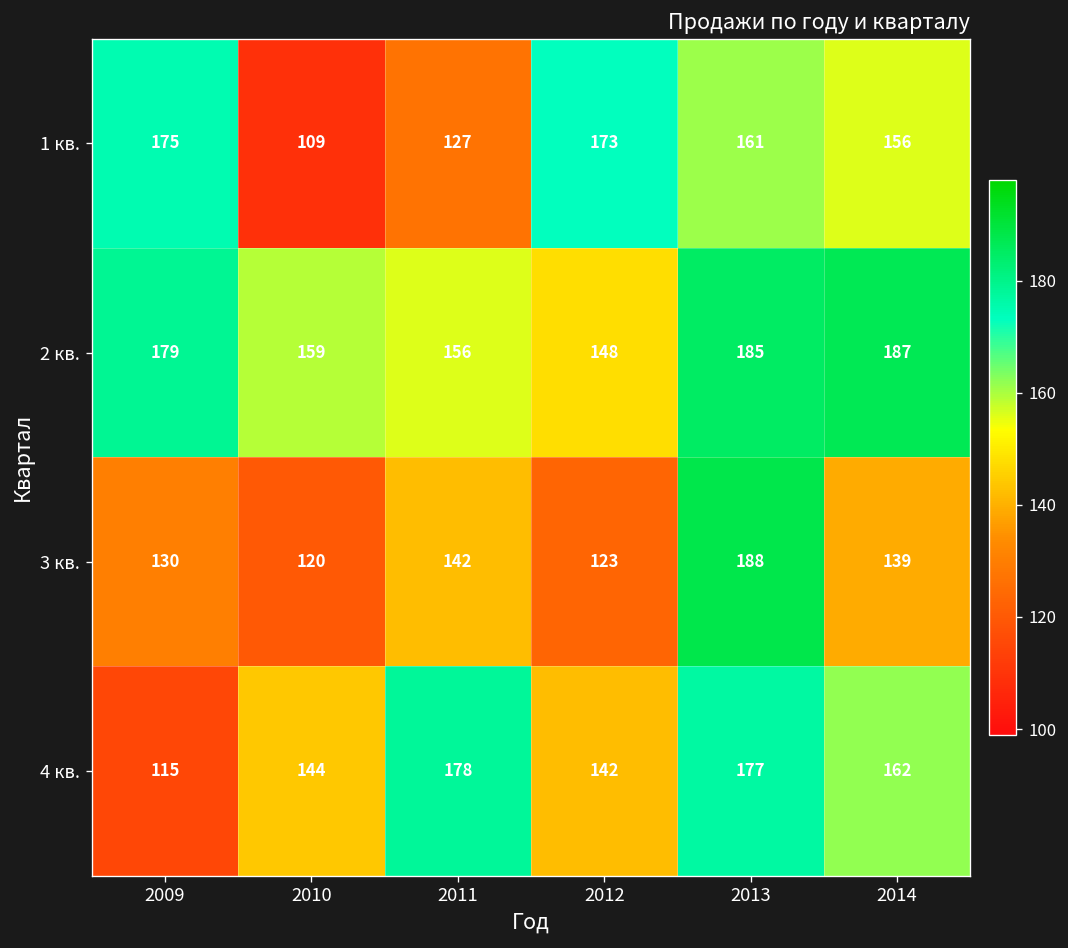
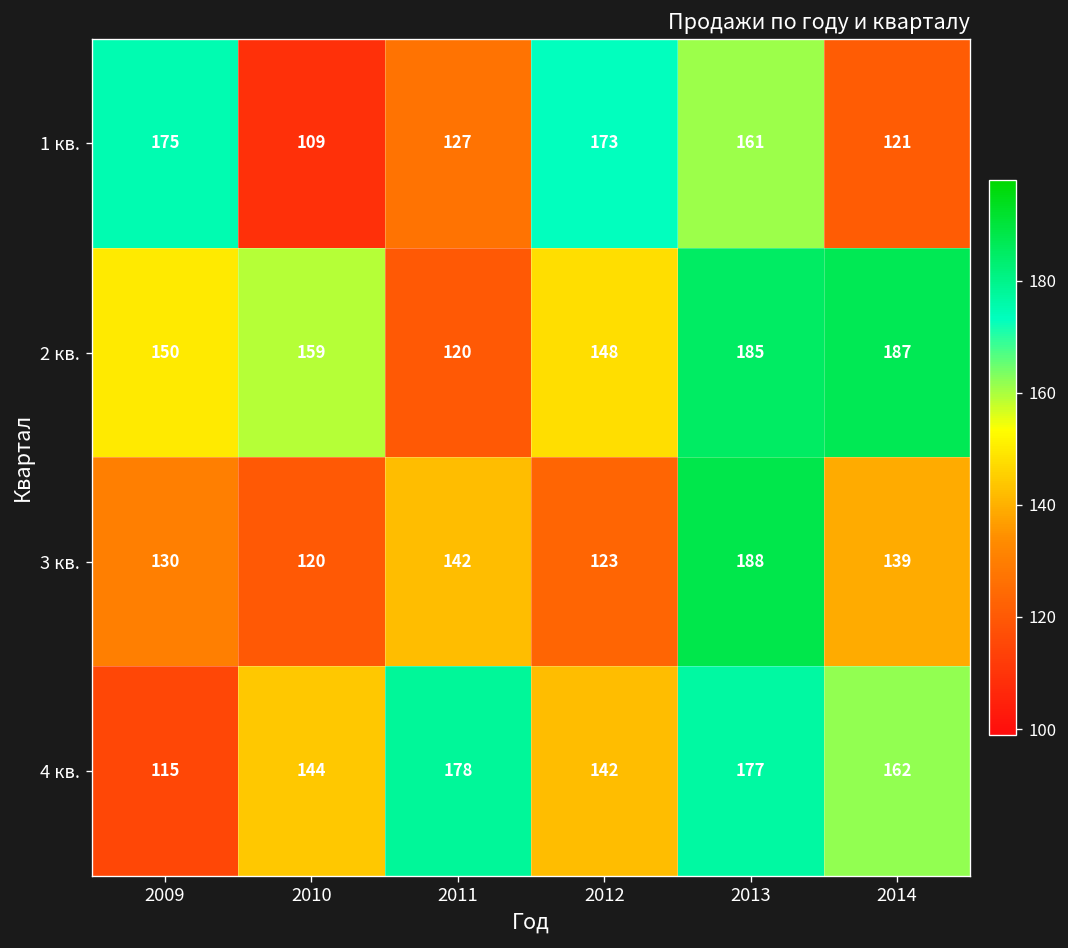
  {
    "1 кв.": {
      "2009": 175,
      "2010": 109,
      "2011": 127,
      "2012": 173,
      "2013": 161,
-     "2014": 156
+     "2014": 121
    },
    "2 кв.": {
-     "2009": 179,
+     "2009": 150,
      "2010": 159,
-     "2011": 156,
+     "2011": 120,
      "2012": 148,
      "2013": 185,
      "2014": 187
    },
    "3 кв.": {
      "2009": 130,
      "2010": 120,
      "2011": 142,
      "2012": 123,
      "2013": 188,
      "2014": 139
    },
    "4 кв.": {
      "2009": 115,
      "2010": 144,
      "2011": 178,
      "2012": 142,
      "2013": 177,
      "2014": 162
    }
  }
